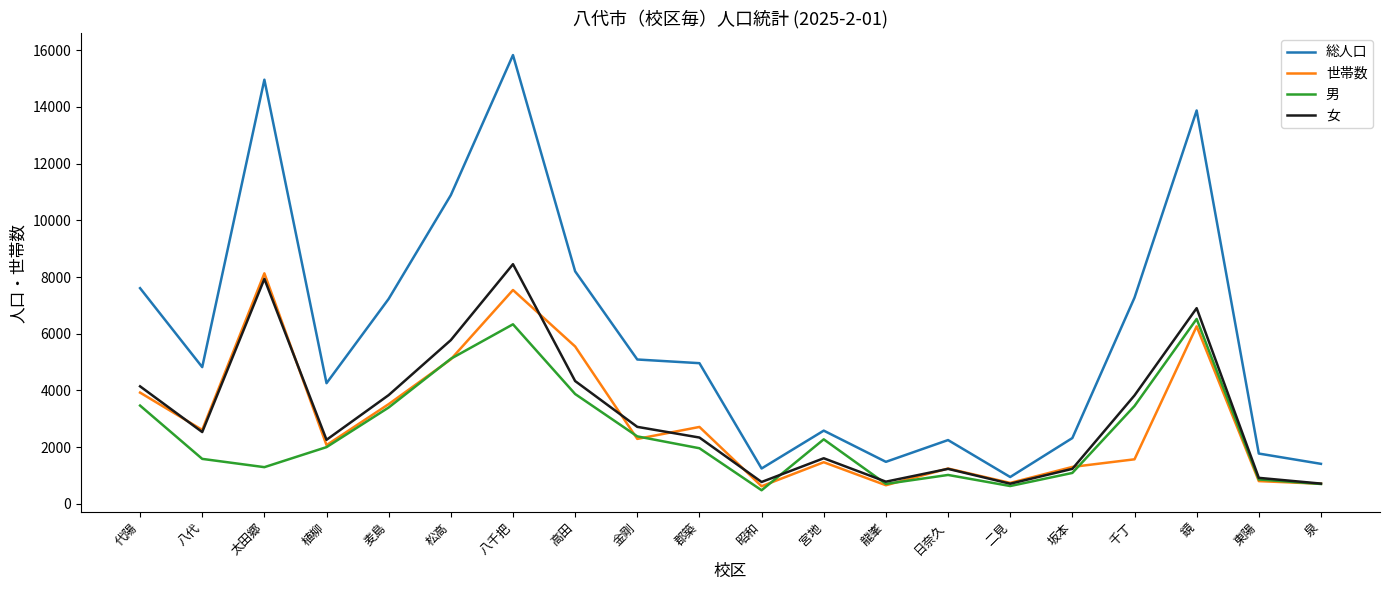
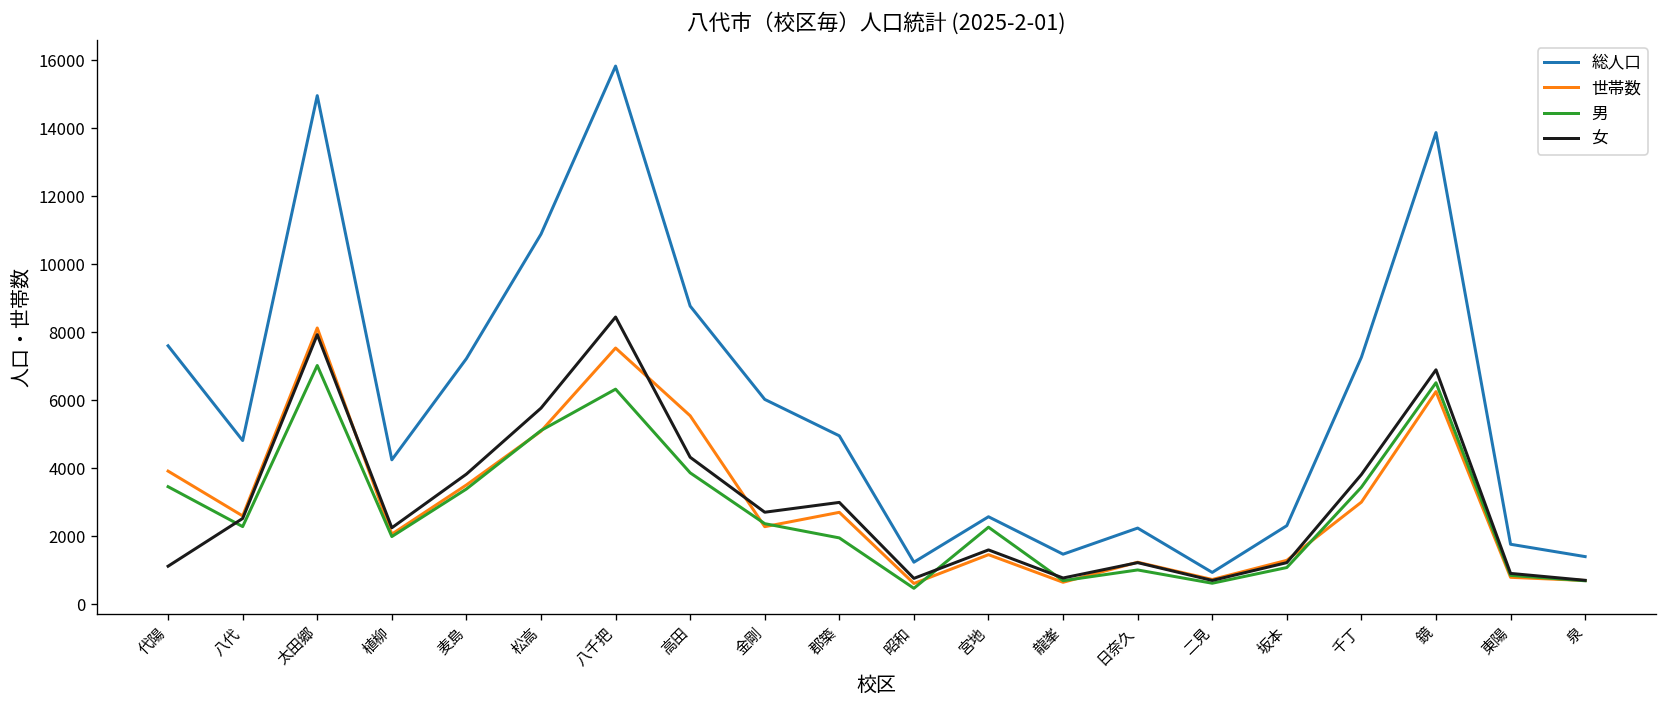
  {
    "総人口": {
      "代陽": 7600,
      "八代": 4800,
      "太田郷": 15000,
      "植柳": 4300,
      "麦島": 7200,
      "松高": 10900,
      "八千把": 15800,
-     "高田": 8200,
-     "金剛": 5100,
+     "高田": 8800,
+     "金剛": 6000,
      "郡築": 5000,
      "昭和": 1200,
      "宮地": 2600,
      "龍峯": 1500,
      "日奈久": 2200,
      "二見": 900,
      "坂本": 2300,
      "千丁": 7300,
      "鏡": 13900,
      "東陽": 1800,
      "泉": 1400
    },
    "世帯数": {
      "代陽": 3900,
      "太田郷": 8100,
      "麦島": 3500,
      "八千把": 7500,
      "高田": 5600,
      "郡築": 2700,
      "昭和": 600,
      "宮地": 1500,
-     "千丁": 1600,
+     "千丁": 3000,
      "鏡": 6300
    },
    "男": {
      "代陽": 3500,
-     "八代": 1600,
-     "太田郷": 1300,
+     "八代": 2300,
+     "太田郷": 7000,
      "麦島": 3400,
      "八千把": 6300,
      "高田": 3900,
      "郡築": 2000,
      "昭和": 500,
      "宮地": 2300,
      "日奈久": 1000,
      "坂本": 1100,
      "千丁": 3400,
      "鏡": 6500
    },
    "女": {
-     "代陽": 4100,
+     "代陽": 1100,
      "太田郷": 7900,
      "植柳": 2300,
      "麦島": 3800,
      "松高": 5800,
      "八千把": 8500,
      "高田": 4300,
      "金剛": 2700,
-     "郡築": 2300,
+     "郡築": 3000,
      "昭和": 800,
      "宮地": 1600,
      "千丁": 3800,
      "鏡": 6900
    }
  }
